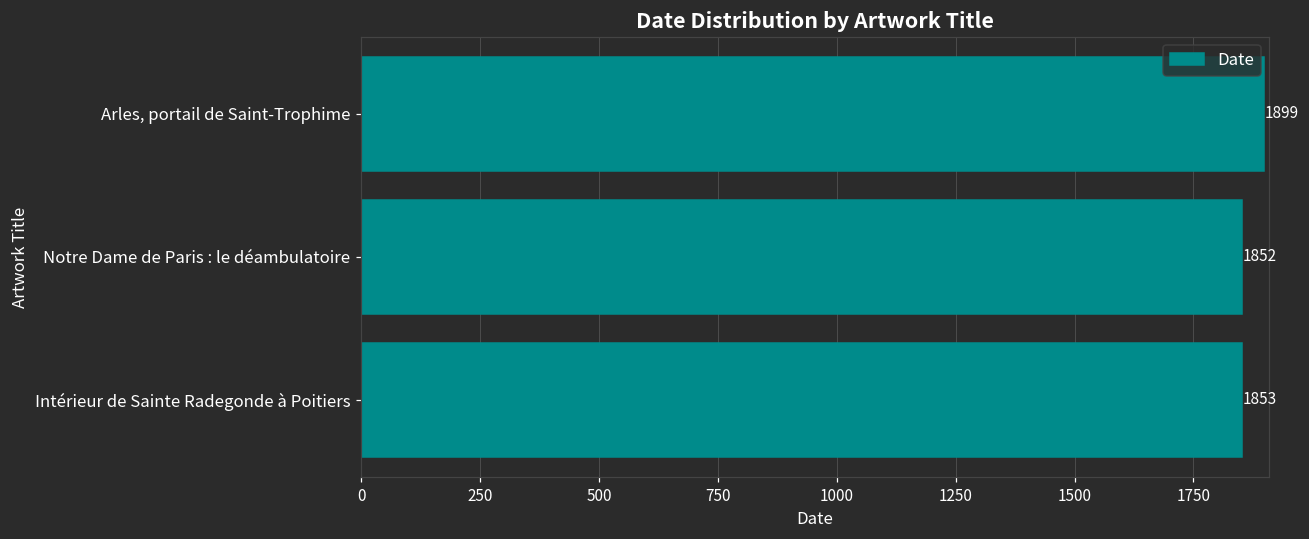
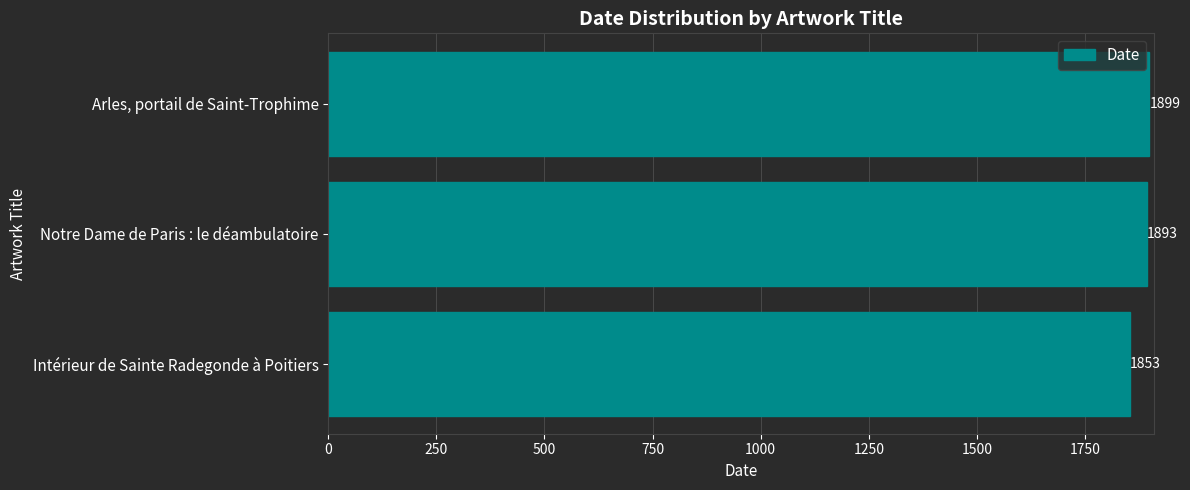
  {
    "Arles, portail de Saint-Trophime": 1899,
-   "Notre Dame de Paris : le déambulatoire": 1852,
+   "Notre Dame de Paris : le déambulatoire": 1893,
    "Intérieur de Sainte Radegonde à Poitiers": 1853
  }
